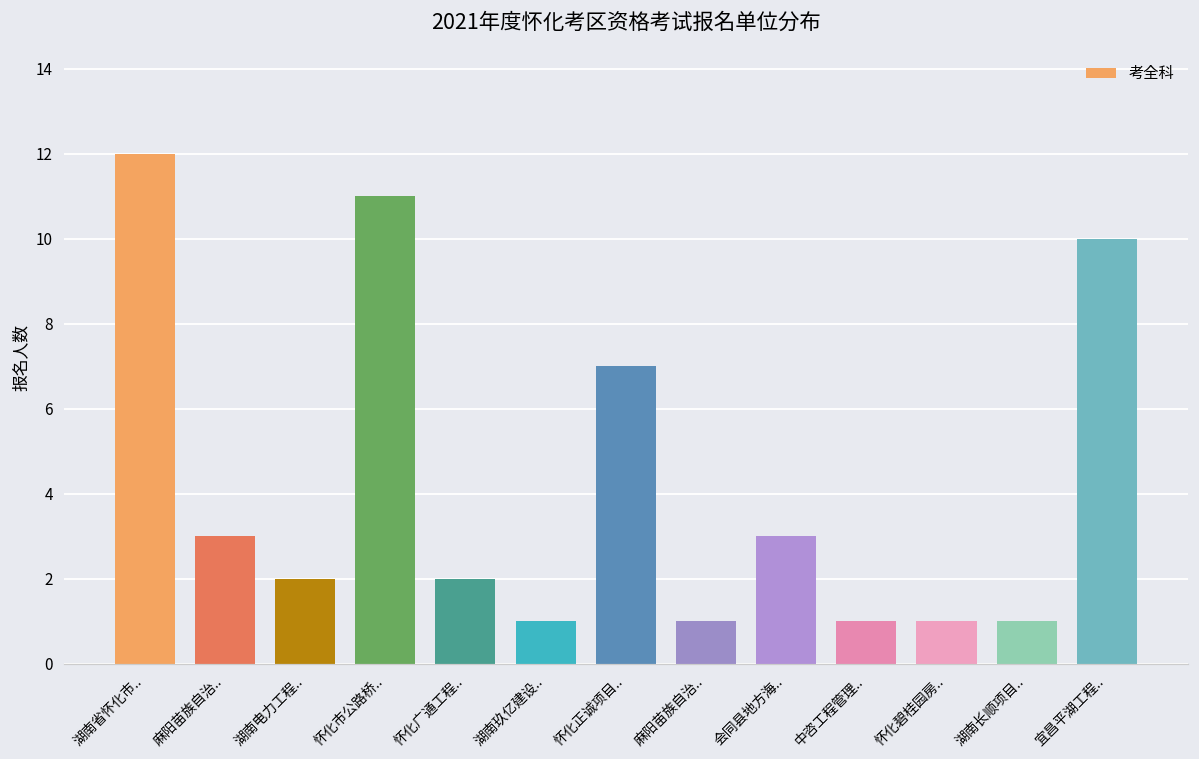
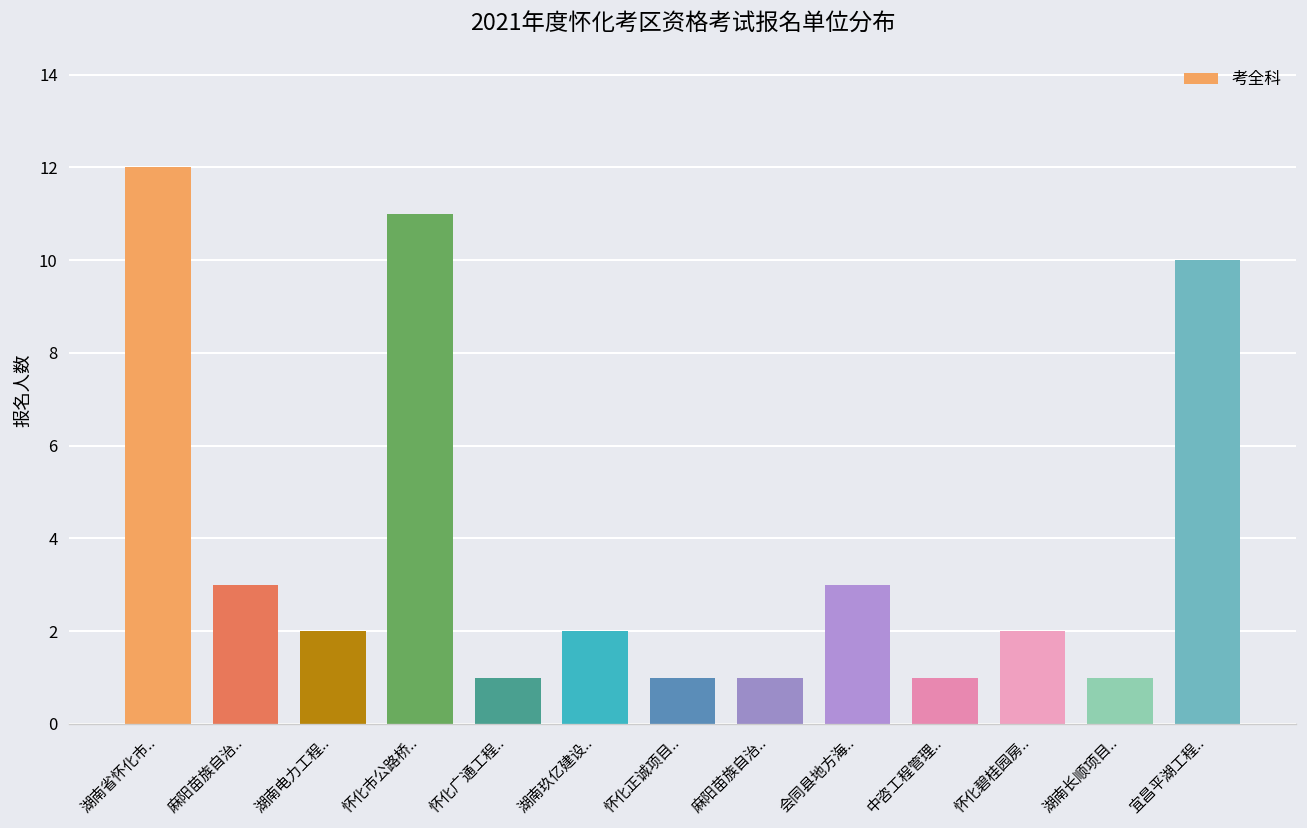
  {
    "湖南省怀化市..": 12,
    "湖南电力工程..": 2,
    "怀化市公路桥..": 11,
-   "怀化广通工程..": 2,
-   "湖南玖亿建设..": 1,
-   "怀化正诚项目..": 7,
+   "怀化广通工程..": 1,
+   "湖南玖亿建设..": 2,
+   "怀化正诚项目..": 1,
    "会同县地方海..": 3,
    "中咨工程管理..": 1,
-   "怀化碧桂园房..": 1,
+   "怀化碧桂园房..": 2,
    "湖南长顺项目..": 1,
    "宜昌平湖工程..": 10
  }
